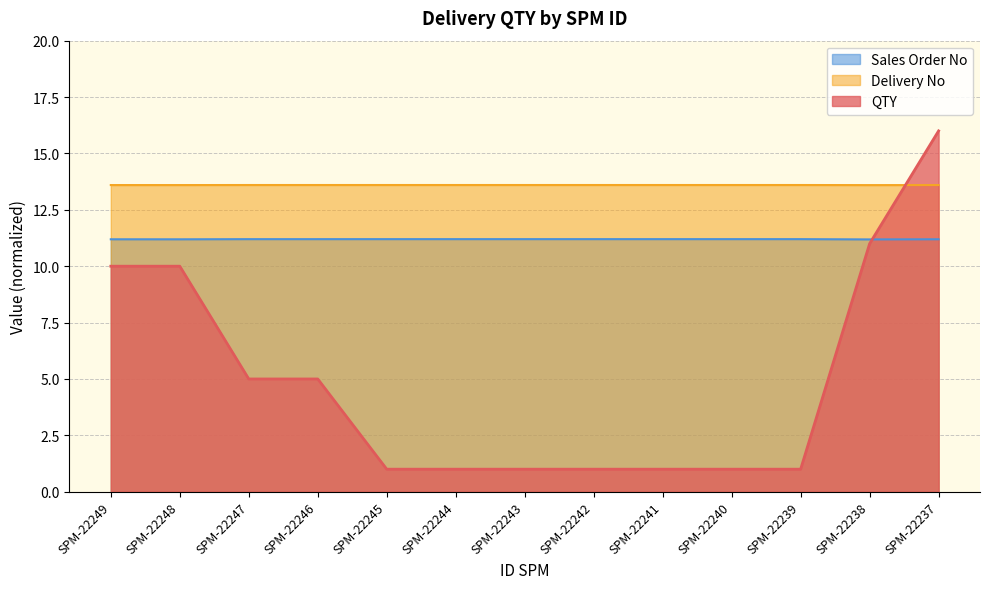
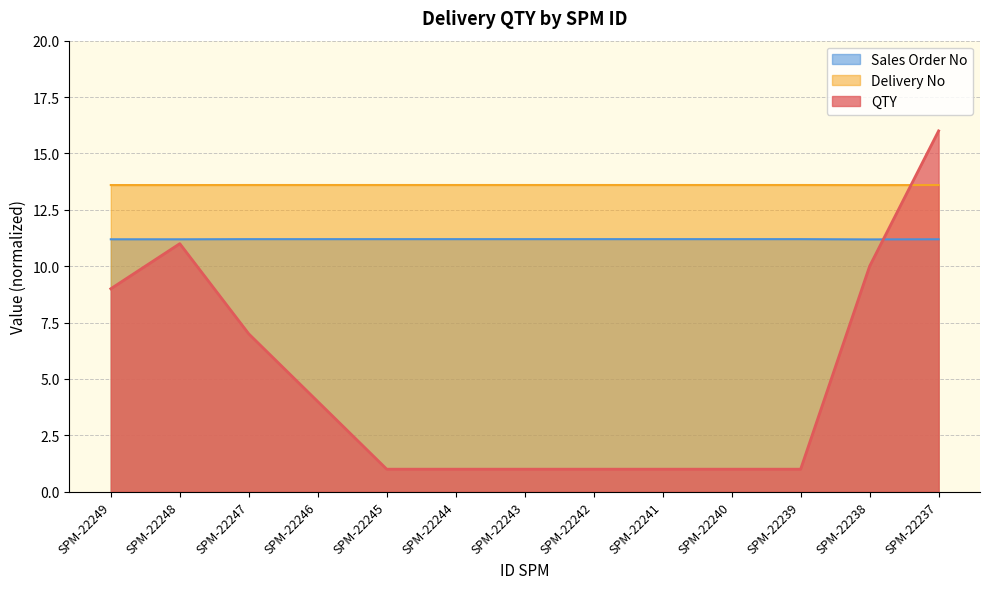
  {
    "Sales Order No": {
      "SPM-22249": 11.2,
      "SPM-22248": 11.2,
      "SPM-22247": 11.2,
      "SPM-22246": 11.2,
      "SPM-22245": 11.2,
      "SPM-22244": 11.2,
      "SPM-22243": 11.2,
      "SPM-22242": 11.2,
      "SPM-22241": 11.2,
      "SPM-22240": 11.2,
      "SPM-22239": 11.2,
      "SPM-22238": 11.2,
      "SPM-22237": 11.2
    },
    "Delivery No": {
      "SPM-22249": 13.6,
      "SPM-22248": 13.6,
      "SPM-22247": 13.6,
      "SPM-22246": 13.6,
      "SPM-22245": 13.6,
      "SPM-22244": 13.6,
      "SPM-22243": 13.6,
      "SPM-22242": 13.6,
      "SPM-22241": 13.6,
      "SPM-22240": 13.6,
      "SPM-22239": 13.6,
      "SPM-22238": 13.6,
      "SPM-22237": 13.6
    },
    "QTY": {
-     "SPM-22249": 10,
-     "SPM-22248": 10,
-     "SPM-22247": 5,
-     "SPM-22246": 5,
+     "SPM-22249": 9,
+     "SPM-22248": 11,
+     "SPM-22247": 7,
+     "SPM-22246": 4,
      "SPM-22245": 1,
      "SPM-22244": 1,
      "SPM-22243": 1,
      "SPM-22242": 1,
      "SPM-22241": 1,
      "SPM-22240": 1,
      "SPM-22239": 1,
-     "SPM-22238": 11,
+     "SPM-22238": 10,
      "SPM-22237": 16
    }
  }
